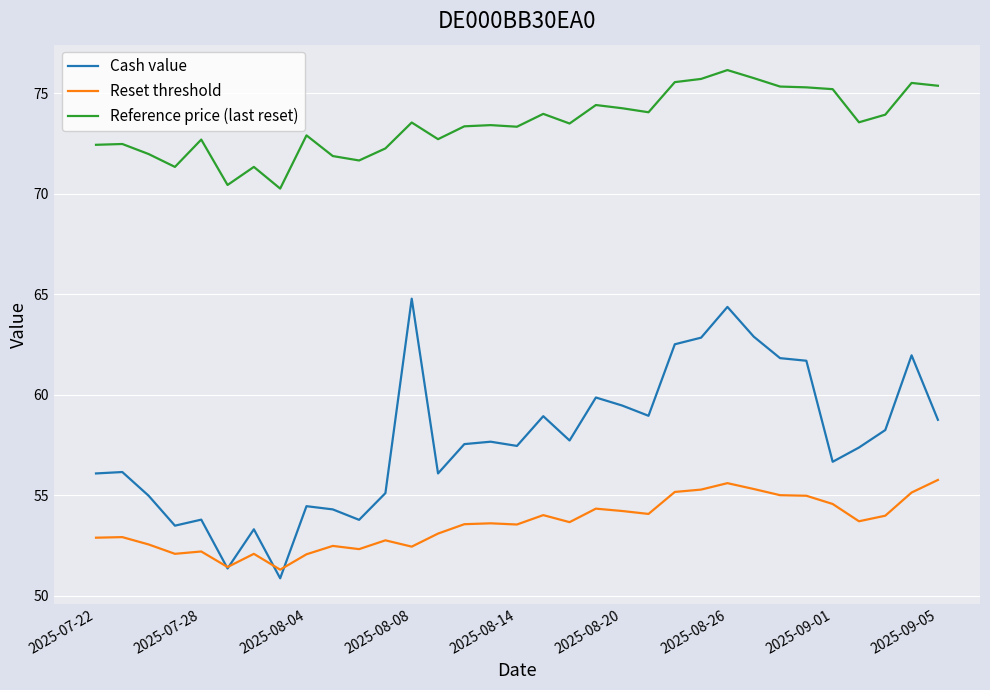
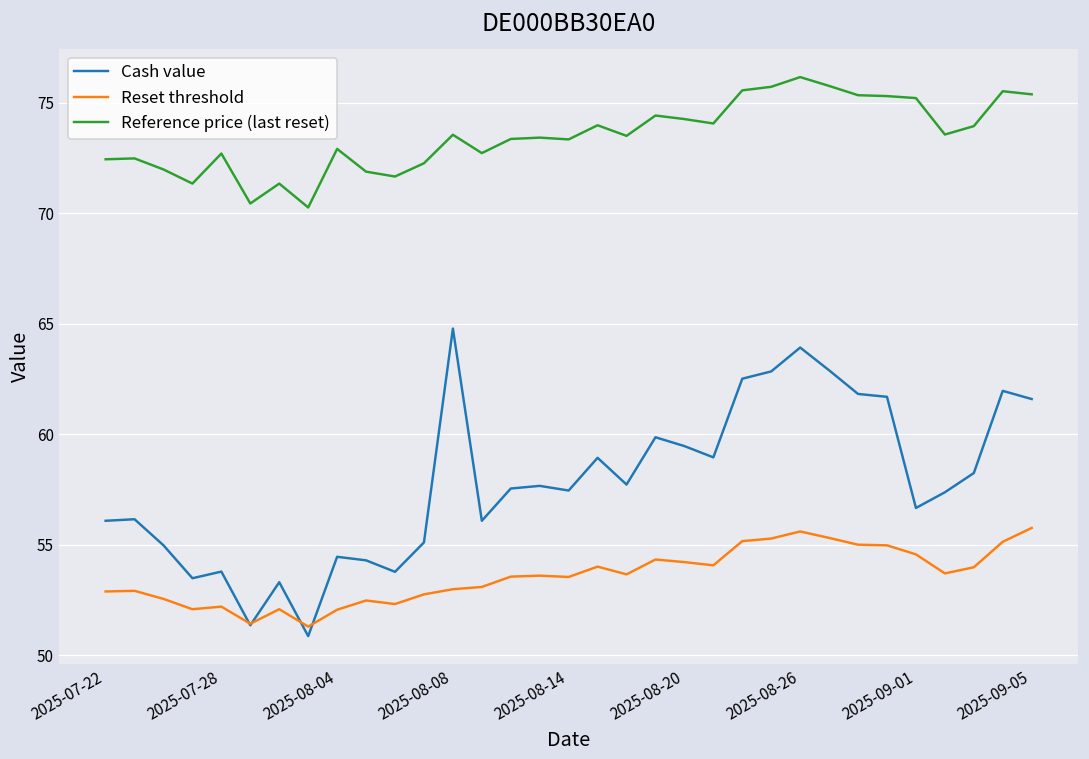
  {
    "Cash value": {
      "2025-07-22": 56.1,
      "2025-07-28": 53.8,
      "2025-08-04": 54.5,
      "2025-08-08": 64.8,
      "2025-08-14": 57.5,
      "2025-08-20": 59.5,
-     "2025-08-26": 64.4,
+     "2025-08-26": 63.9,
      "2025-09-01": 56.7,
-     "2025-09-05": 58.8
+     "2025-09-05": 61.6
    },
    "Reset threshold": {
      "2025-07-22": 52.9,
      "2025-07-28": 52.2,
      "2025-08-04": 52.1,
-     "2025-08-08": 52.4,
+     "2025-08-08": 53.0,
      "2025-08-14": 53.5,
      "2025-08-20": 54.2,
      "2025-08-26": 55.6,
      "2025-09-01": 54.6,
      "2025-09-05": 55.8
    },
    "Reference price (last reset)": {
      "2025-07-22": 72.4,
      "2025-07-28": 72.7,
      "2025-08-04": 72.9,
      "2025-08-08": 73.6,
      "2025-08-14": 73.3,
      "2025-08-20": 74.3,
      "2025-08-26": 76.2,
      "2025-09-01": 75.2,
      "2025-09-05": 75.4
    }
  }
